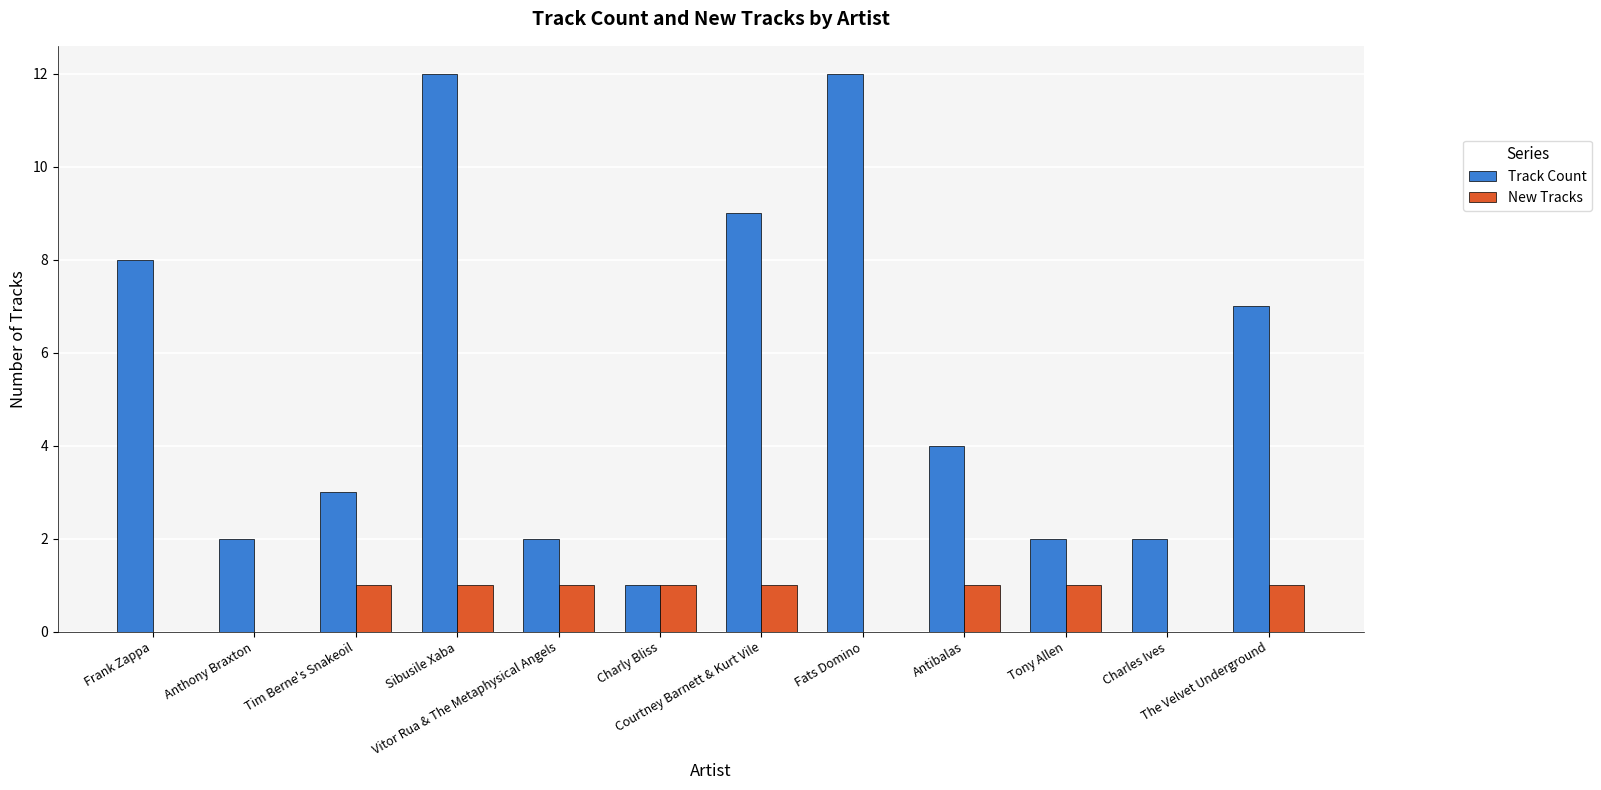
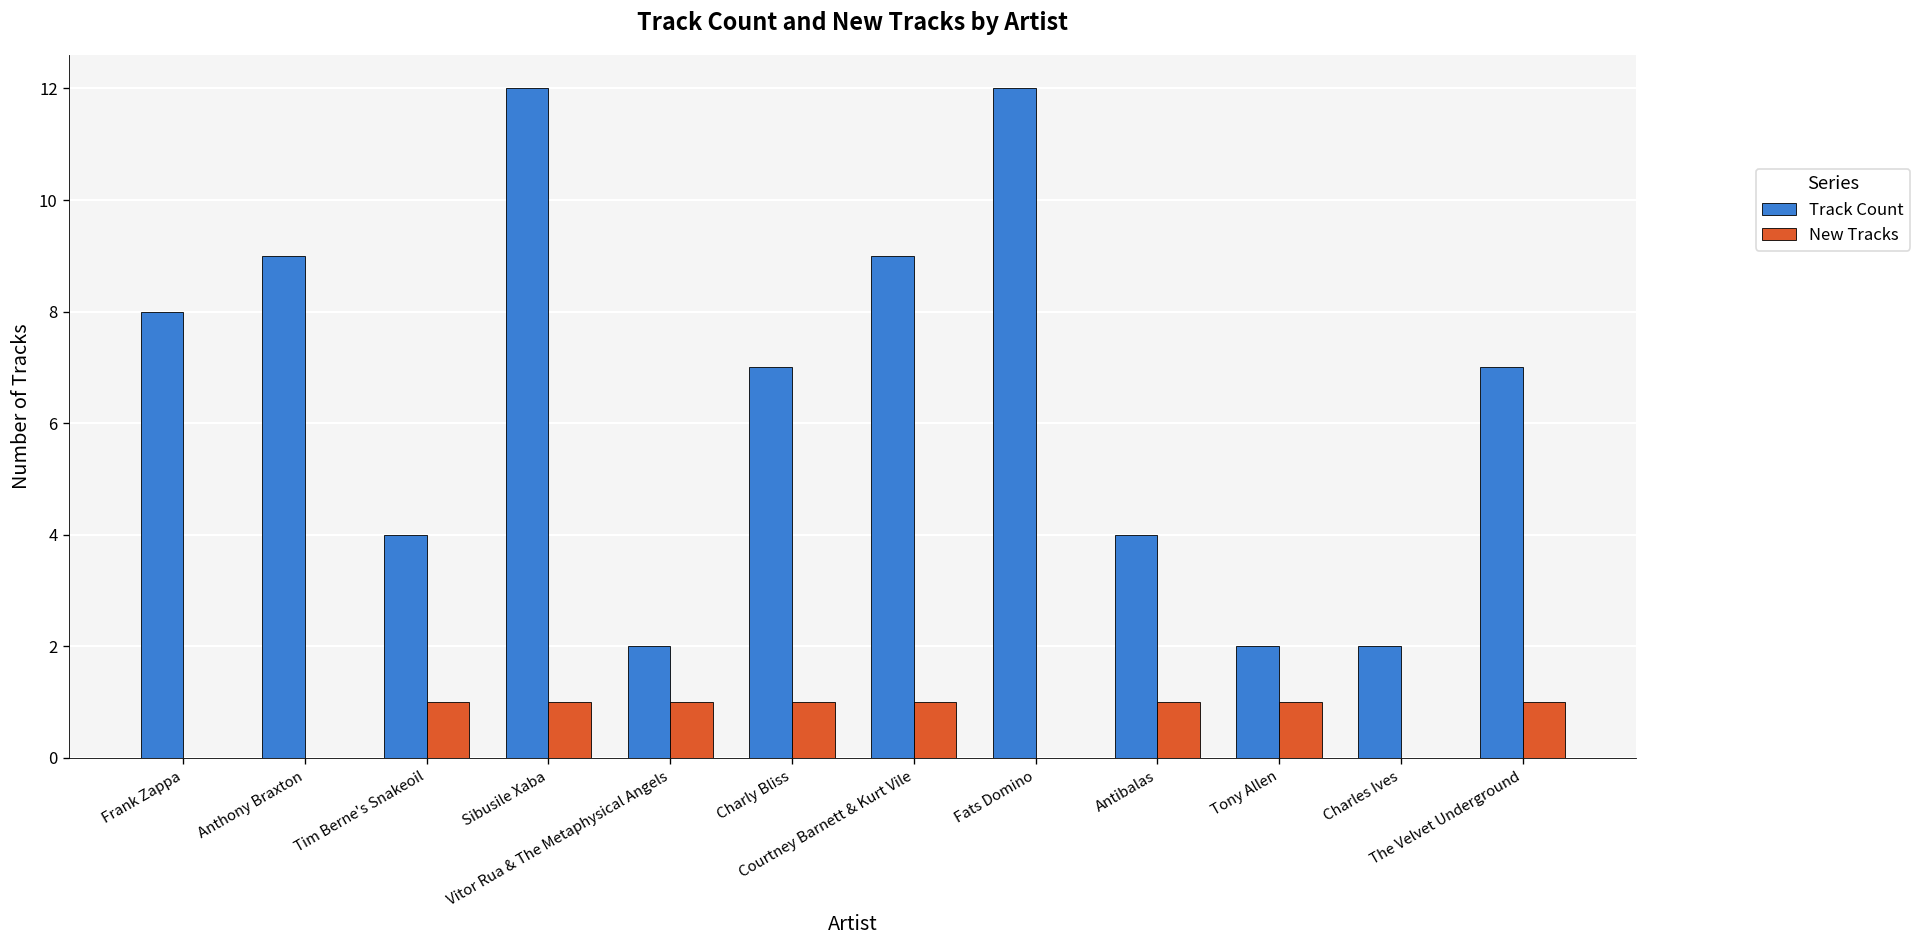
  {
    "Track Count": {
      "Frank Zappa": 8,
-     "Anthony Braxton": 2,
-     "Tim Berne's Snakeoil": 3,
+     "Anthony Braxton": 9,
+     "Tim Berne's Snakeoil": 4,
      "Sibusile Xaba": 12,
      "Vitor Rua & The Metaphysical Angels": 2,
-     "Charly Bliss": 1,
+     "Charly Bliss": 7,
      "Courtney Barnett & Kurt Vile": 9,
      "Fats Domino": 12,
      "Antibalas": 4,
      "Tony Allen": 2,
      "Charles Ives": 2,
      "The Velvet Underground": 7
    },
    "New Tracks": {
      "Frank Zappa": 0,
      "Anthony Braxton": 0,
      "Tim Berne's Snakeoil": 1,
      "Sibusile Xaba": 1,
      "Vitor Rua & The Metaphysical Angels": 1,
      "Charly Bliss": 1,
      "Courtney Barnett & Kurt Vile": 1,
      "Fats Domino": 0,
      "Antibalas": 1,
      "Tony Allen": 1,
      "Charles Ives": 0,
      "The Velvet Underground": 1
    }
  }
